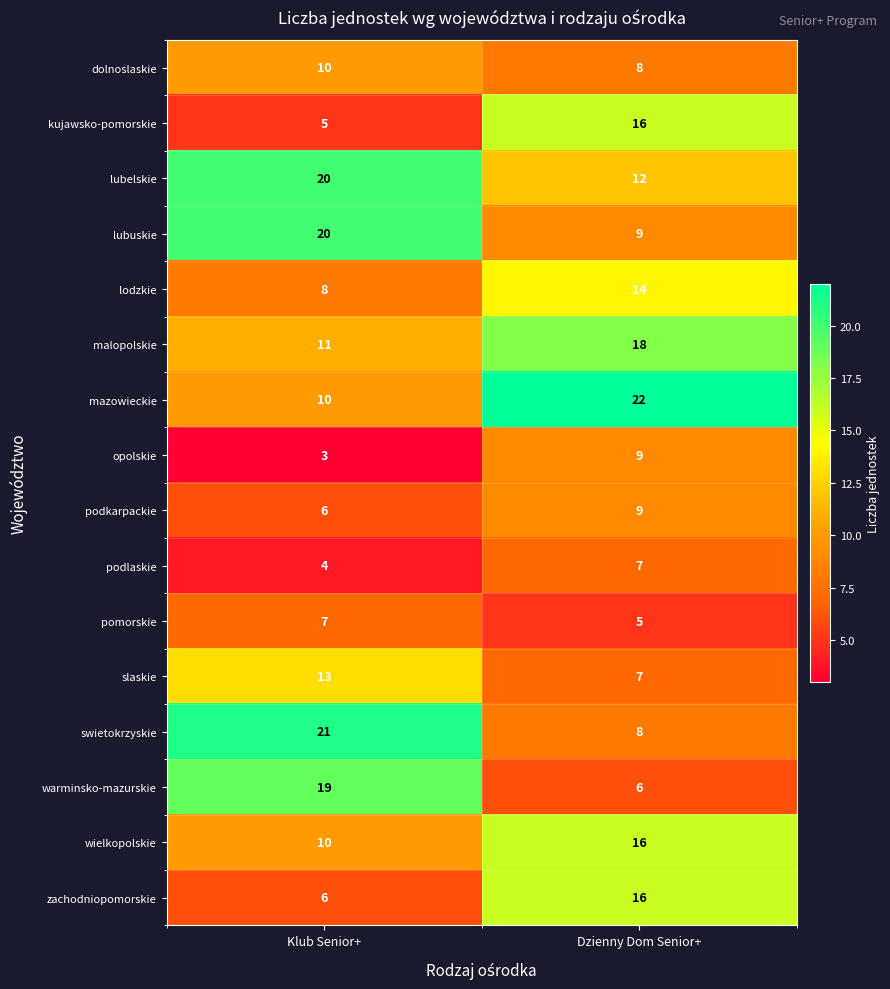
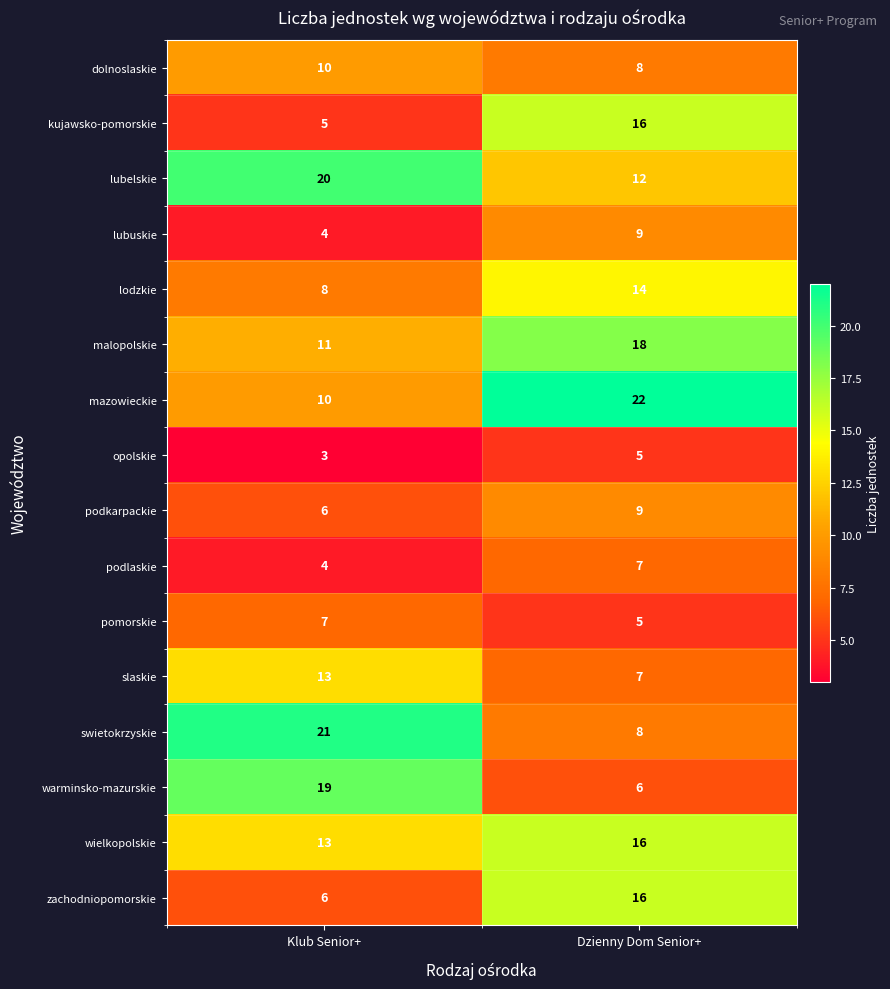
  {
    "dolnoslaskie": {
      "Klub Senior+": 10,
      "Dzienny Dom Senior+": 8
    },
    "kujawsko-pomorskie": {
      "Klub Senior+": 5,
      "Dzienny Dom Senior+": 16
    },
    "lubelskie": {
      "Klub Senior+": 20,
      "Dzienny Dom Senior+": 12
    },
    "lubuskie": {
-     "Klub Senior+": 20,
+     "Klub Senior+": 4,
      "Dzienny Dom Senior+": 9
    },
    "lodzkie": {
      "Klub Senior+": 8,
      "Dzienny Dom Senior+": 14
    },
    "malopolskie": {
      "Klub Senior+": 11,
      "Dzienny Dom Senior+": 18
    },
    "mazowieckie": {
      "Klub Senior+": 10,
      "Dzienny Dom Senior+": 22
    },
    "opolskie": {
      "Klub Senior+": 3,
-     "Dzienny Dom Senior+": 9
+     "Dzienny Dom Senior+": 5
    },
    "podkarpackie": {
      "Klub Senior+": 6,
      "Dzienny Dom Senior+": 9
    },
    "podlaskie": {
      "Klub Senior+": 4,
      "Dzienny Dom Senior+": 7
    },
    "pomorskie": {
      "Klub Senior+": 7,
      "Dzienny Dom Senior+": 5
    },
    "slaskie": {
      "Klub Senior+": 13,
      "Dzienny Dom Senior+": 7
    },
    "swietokrzyskie": {
      "Klub Senior+": 21,
      "Dzienny Dom Senior+": 8
    },
    "warminsko-mazurskie": {
      "Klub Senior+": 19,
      "Dzienny Dom Senior+": 6
    },
    "wielkopolskie": {
-     "Klub Senior+": 10,
+     "Klub Senior+": 13,
      "Dzienny Dom Senior+": 16
    },
    "zachodniopomorskie": {
      "Klub Senior+": 6,
      "Dzienny Dom Senior+": 16
    }
  }
